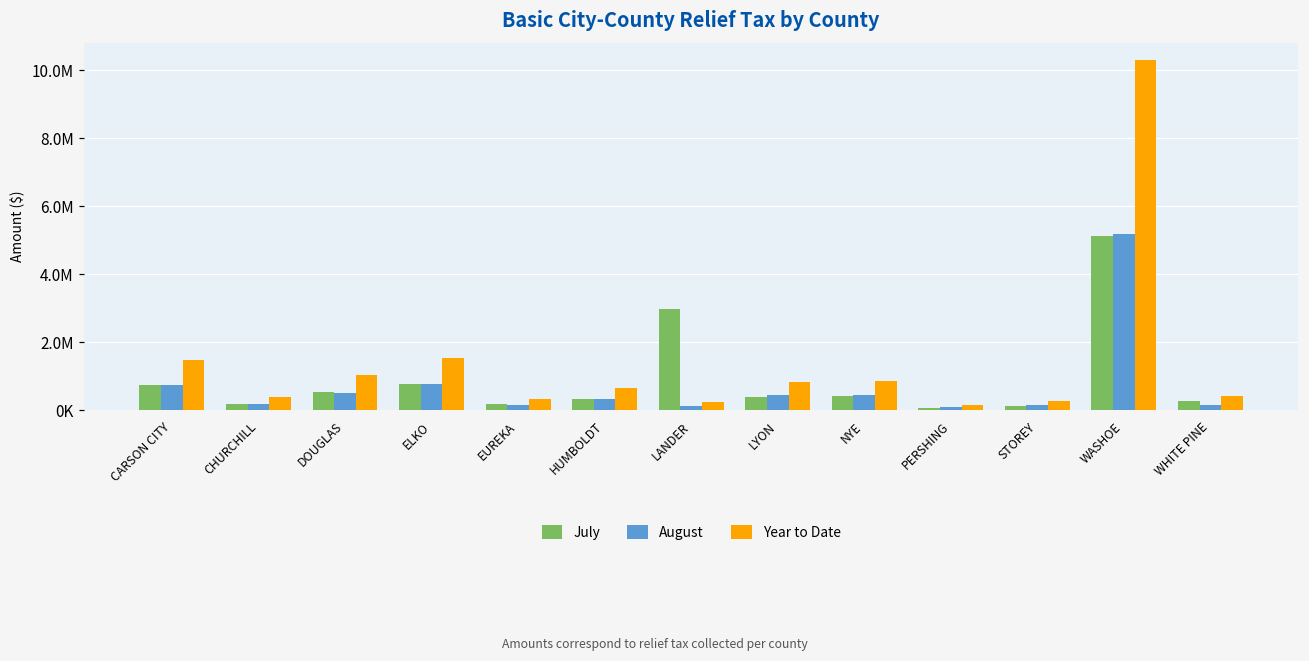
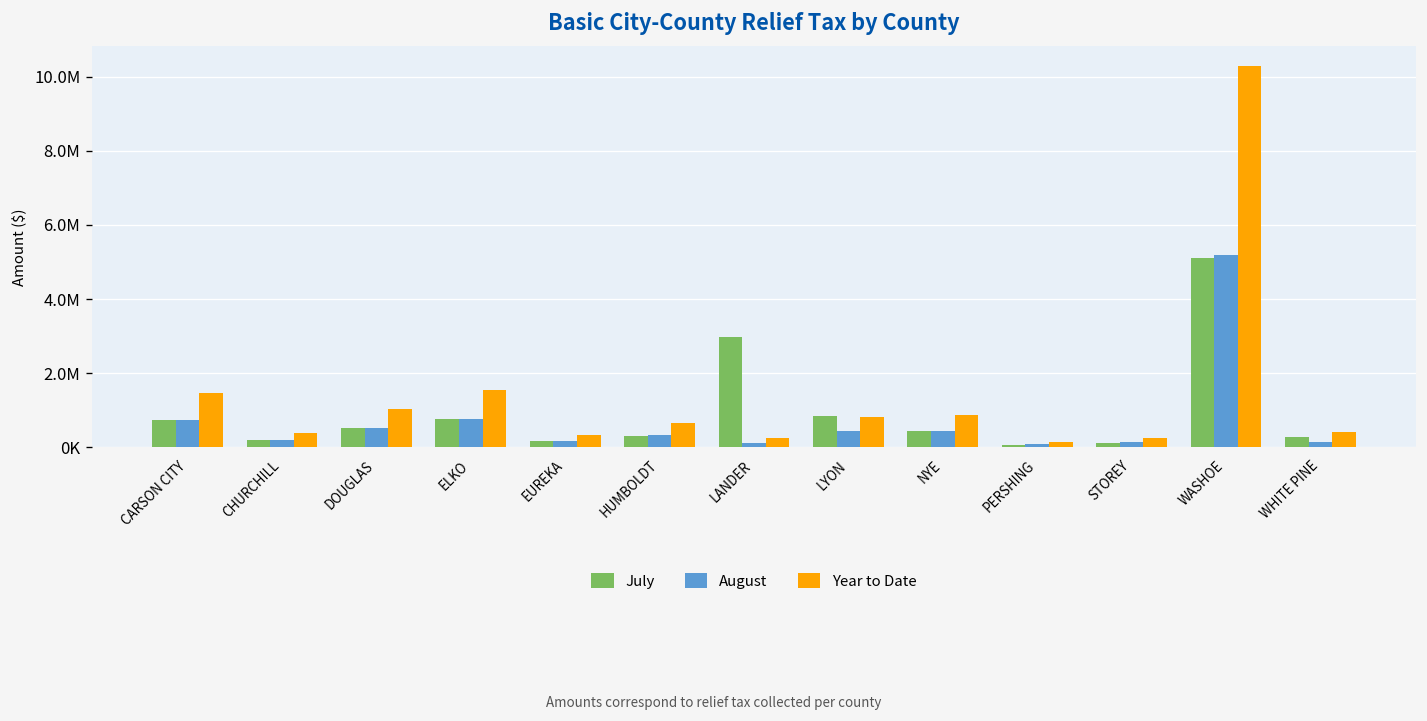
  {
    "July": {
      "CARSON CITY": 700000,
      "CHURCHILL": 200000,
      "DOUGLAS": 500000,
      "ELKO": 800000,
      "EUREKA": 200000,
      "HUMBOLDT": 300000,
      "LANDER": 3000000,
-     "LYON": 400000,
+     "LYON": 800000,
      "NYE": 400000,
      "STOREY": 100000,
      "WASHOE": 5100000,
      "WHITE PINE": 300000
    },
    "August": {
      "CARSON CITY": 700000,
      "CHURCHILL": 200000,
      "DOUGLAS": 500000,
      "ELKO": 800000,
      "EUREKA": 200000,
      "HUMBOLDT": 300000,
      "LANDER": 100000,
      "LYON": 400000,
      "NYE": 400000,
      "PERSHING": 100000,
      "STOREY": 100000,
      "WASHOE": 5200000,
      "WHITE PINE": 100000
    },
    "Year to Date": {
      "CARSON CITY": 1500000,
      "CHURCHILL": 400000,
      "DOUGLAS": 1000000,
      "ELKO": 1500000,
      "EUREKA": 300000,
      "HUMBOLDT": 600000,
      "LANDER": 200000,
      "LYON": 800000,
      "NYE": 900000,
      "PERSHING": 100000,
      "STOREY": 300000,
      "WASHOE": 10300000,
      "WHITE PINE": 400000
    }
  }
